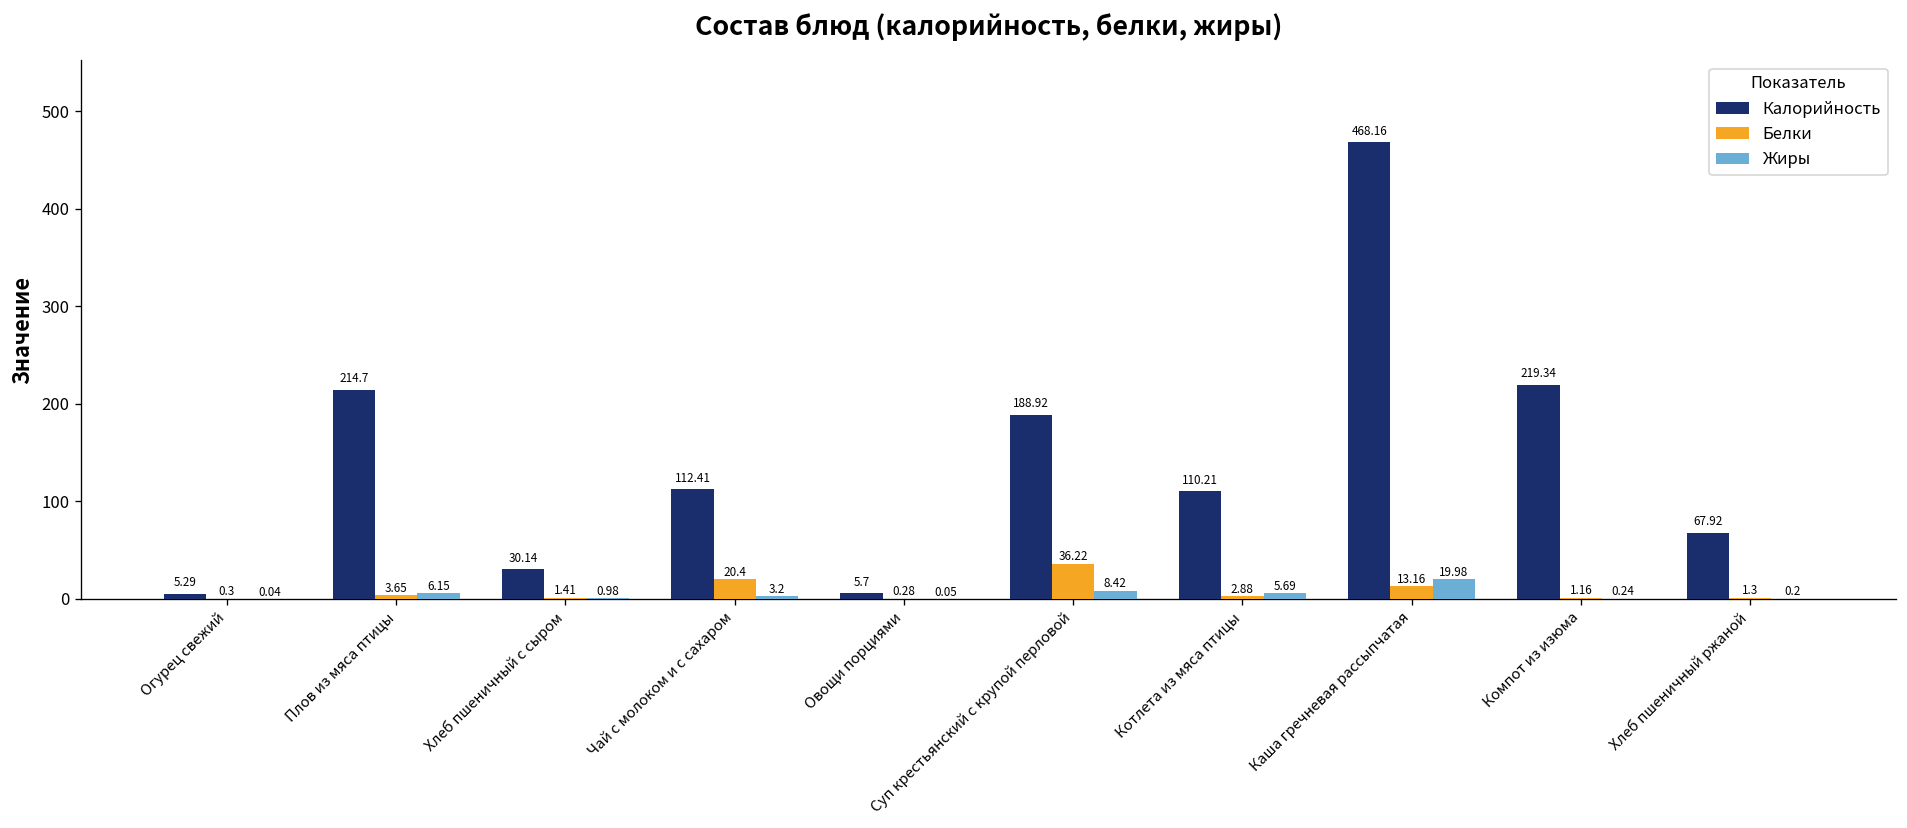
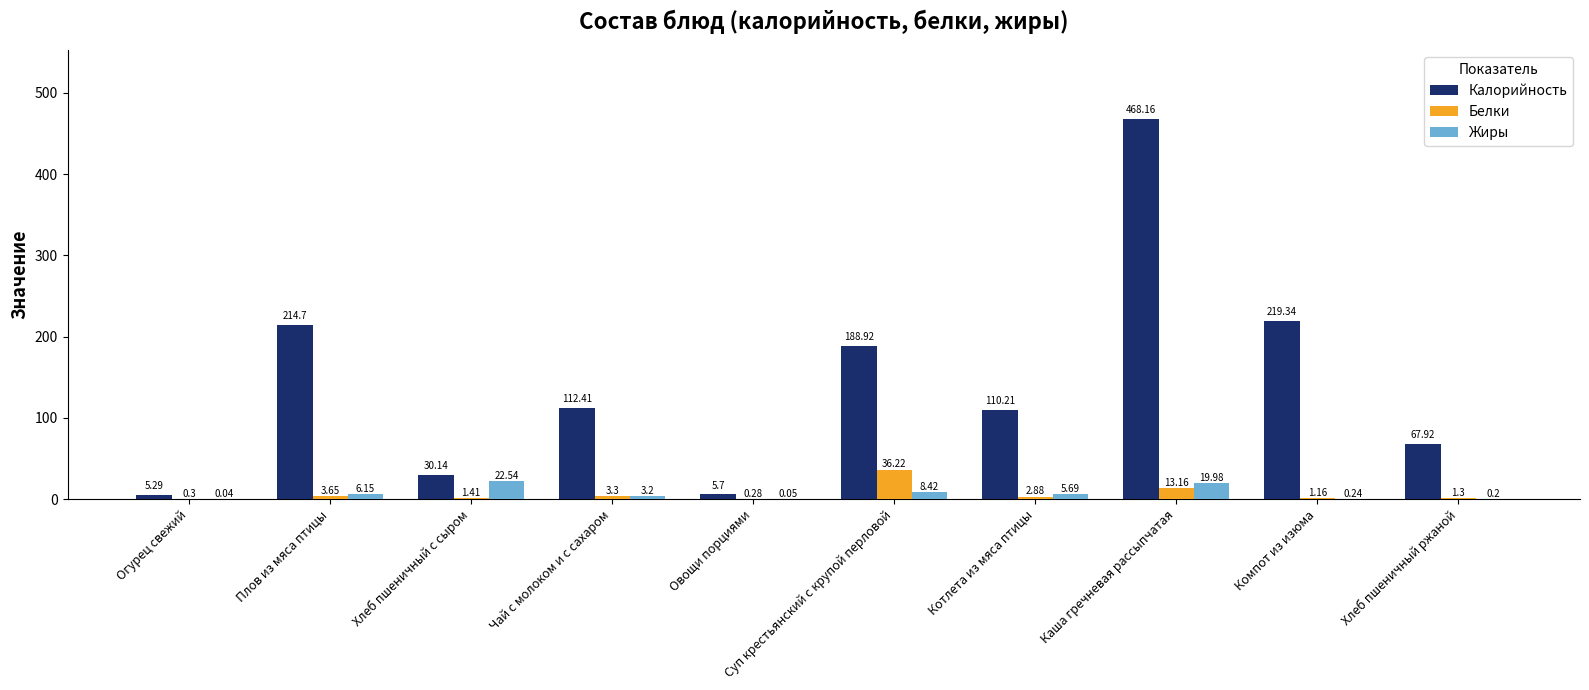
  {
    "Калорийность": {
      "Огурец свежий": 5.29,
      "Плов из мяса птицы": 214.7,
      "Хлеб пшеничный с сыром": 30.14,
      "Чай с молоком и с сахаром": 112.41,
      "Овощи порциями": 5.7,
      "Суп крестьянский с крупой перловой": 188.92,
      "Котлета из мяса птицы": 110.21,
      "Каша гречневая рассыпчатая": 468.16,
      "Компот из изюма": 219.34,
      "Хлеб пшеничный ржаной": 67.92
    },
    "Белки": {
      "Огурец свежий": 0.3,
      "Плов из мяса птицы": 3.65,
      "Хлеб пшеничный с сыром": 1.41,
-     "Чай с молоком и с сахаром": 20.4,
+     "Чай с молоком и с сахаром": 3.3,
      "Овощи порциями": 0.28,
      "Суп крестьянский с крупой перловой": 36.22,
      "Котлета из мяса птицы": 2.88,
      "Каша гречневая рассыпчатая": 13.16,
      "Компот из изюма": 1.16,
      "Хлеб пшеничный ржаной": 1.3
    },
    "Жиры": {
      "Огурец свежий": 0.04,
      "Плов из мяса птицы": 6.15,
-     "Хлеб пшеничный с сыром": 0.98,
+     "Хлеб пшеничный с сыром": 22.54,
      "Чай с молоком и с сахаром": 3.2,
      "Овощи порциями": 0.05,
      "Суп крестьянский с крупой перловой": 8.42,
      "Котлета из мяса птицы": 5.69,
      "Каша гречневая рассыпчатая": 19.98,
      "Компот из изюма": 0.24,
      "Хлеб пшеничный ржаной": 0.2
    }
  }
